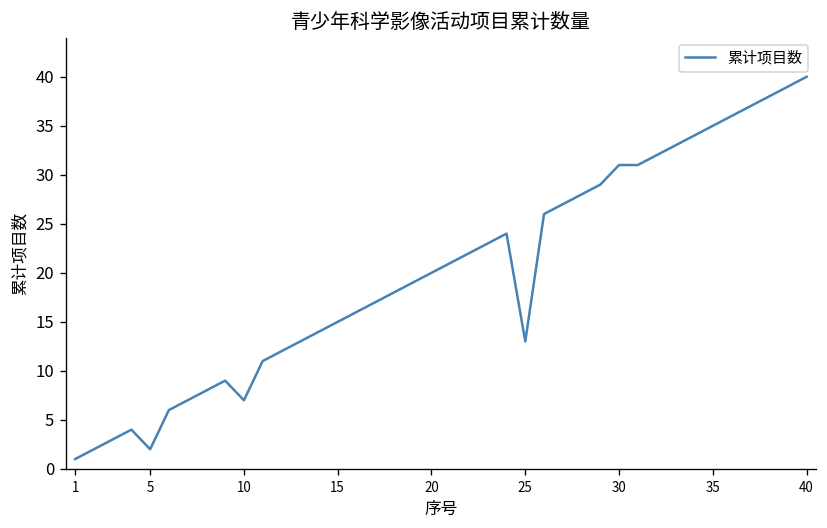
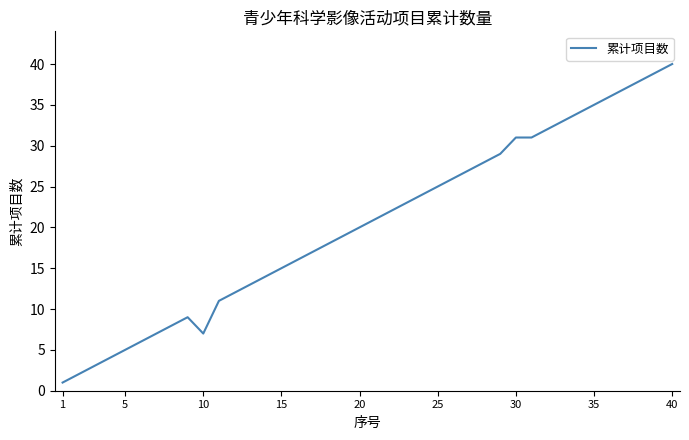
  {
    "1": 1,
-   "5": 2,
+   "5": 5,
    "10": 7,
    "15": 15,
    "20": 20,
-   "25": 13,
+   "25": 25,
    "30": 31,
    "35": 35,
    "40": 40
  }
